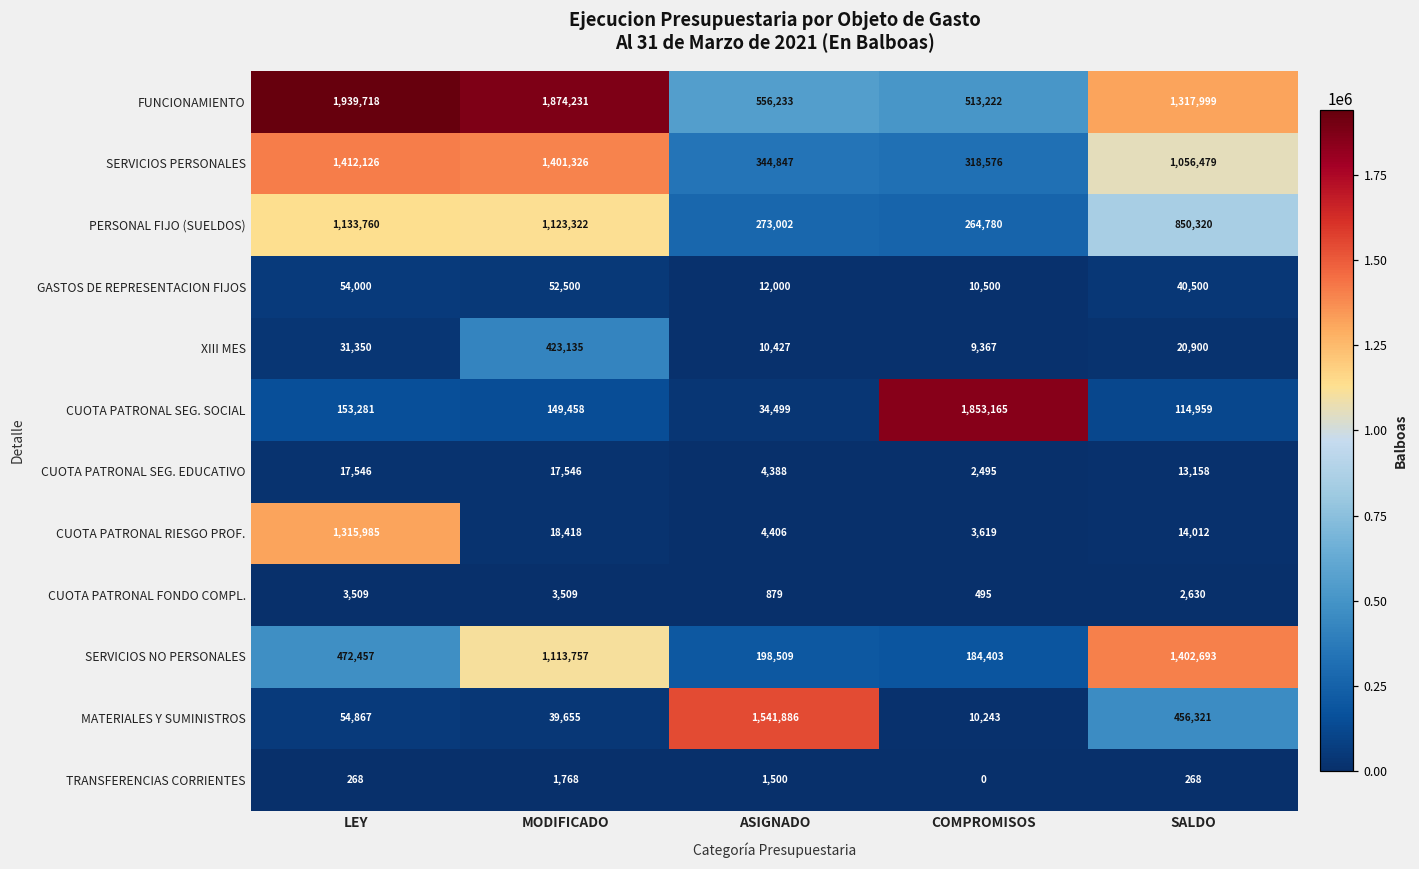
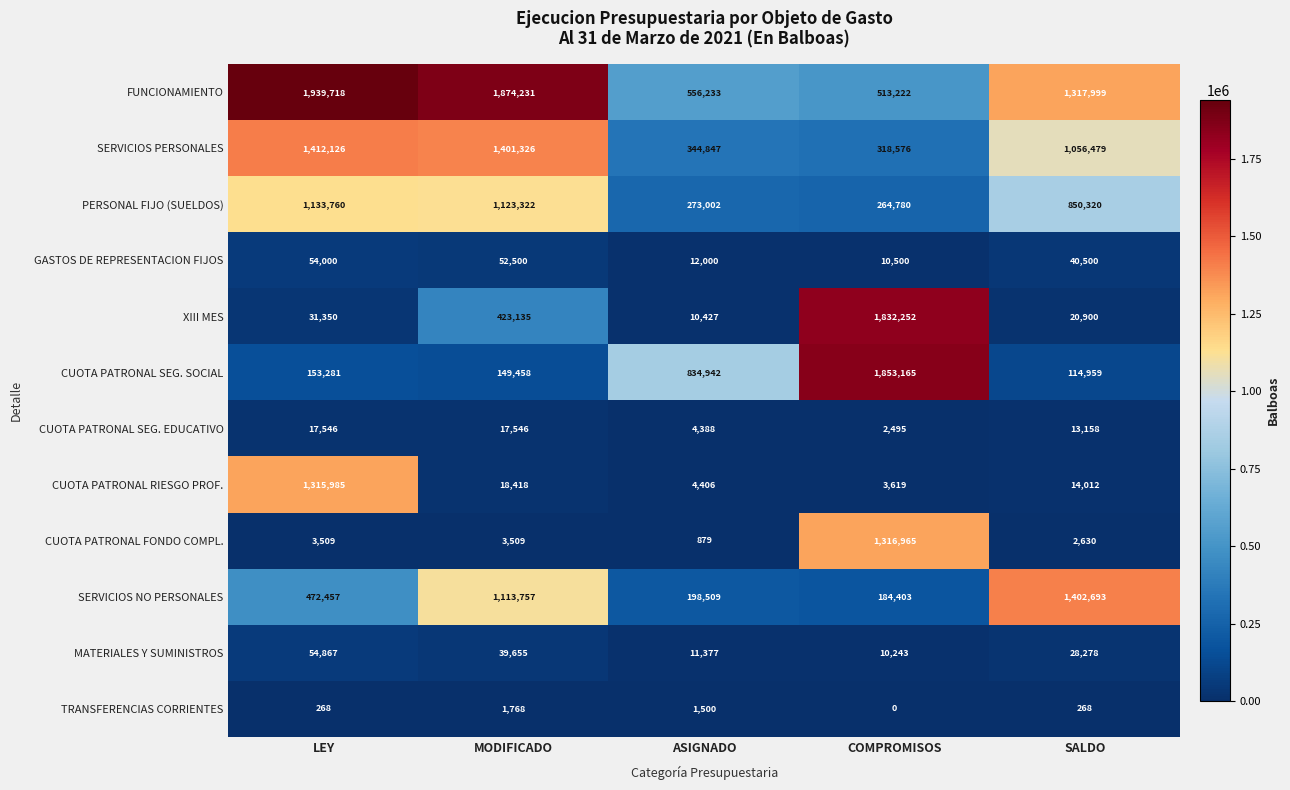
  {
    "FUNCIONAMIENTO": {
      "LEY": "1,939,718",
      "MODIFICADO": "1,874,231",
      "ASIGNADO": "556,233",
      "COMPROMISOS": "513,222",
      "SALDO": "1,317,999"
    },
    "SERVICIOS PERSONALES": {
      "LEY": "1,412,126",
      "MODIFICADO": "1,401,326",
      "ASIGNADO": "344,847",
      "COMPROMISOS": "318,576",
      "SALDO": "1,056,479"
    },
    "PERSONAL FIJO (SUELDOS)": {
      "LEY": "1,133,760",
      "MODIFICADO": "1,123,322",
      "ASIGNADO": "273,002",
      "COMPROMISOS": "264,780",
      "SALDO": "850,320"
    },
    "GASTOS DE REPRESENTACION FIJOS": {
      "LEY": "54,000",
      "MODIFICADO": "52,500",
      "ASIGNADO": "12,000",
      "COMPROMISOS": "10,500",
      "SALDO": "40,500"
    },
    "XIII MES": {
      "LEY": "31,350",
      "MODIFICADO": "423,135",
      "ASIGNADO": "10,427",
-     "COMPROMISOS": "9,367",
+     "COMPROMISOS": "1,832,252",
      "SALDO": "20,900"
    },
    "CUOTA PATRONAL SEG. SOCIAL": {
      "LEY": "153,281",
      "MODIFICADO": "149,458",
-     "ASIGNADO": "34,499",
+     "ASIGNADO": "834,942",
      "COMPROMISOS": "1,853,165",
      "SALDO": "114,959"
    },
    "CUOTA PATRONAL SEG. EDUCATIVO": {
      "LEY": "17,546",
      "MODIFICADO": "17,546",
      "ASIGNADO": "4,388",
      "COMPROMISOS": "2,495",
      "SALDO": "13,158"
    },
    "CUOTA PATRONAL RIESGO PROF.": {
      "LEY": "1,315,985",
      "MODIFICADO": "18,418",
      "ASIGNADO": "4,406",
      "COMPROMISOS": "3,619",
      "SALDO": "14,012"
    },
    "CUOTA PATRONAL FONDO COMPL.": {
      "LEY": "3,509",
      "MODIFICADO": "3,509",
      "ASIGNADO": "879",
-     "COMPROMISOS": "495",
+     "COMPROMISOS": "1,316,965",
      "SALDO": "2,630"
    },
    "SERVICIOS NO PERSONALES": {
      "LEY": "472,457",
      "MODIFICADO": "1,113,757",
      "ASIGNADO": "198,509",
      "COMPROMISOS": "184,403",
      "SALDO": "1,402,693"
    },
    "MATERIALES Y SUMINISTROS": {
      "LEY": "54,867",
      "MODIFICADO": "39,655",
-     "ASIGNADO": "1,541,886",
+     "ASIGNADO": "11,377",
      "COMPROMISOS": "10,243",
-     "SALDO": "456,321"
+     "SALDO": "28,278"
    },
    "TRANSFERENCIAS CORRIENTES": {
      "LEY": "268",
      "MODIFICADO": "1,768",
      "ASIGNADO": "1,500",
      "COMPROMISOS": "0",
      "SALDO": "268"
    }
  }
